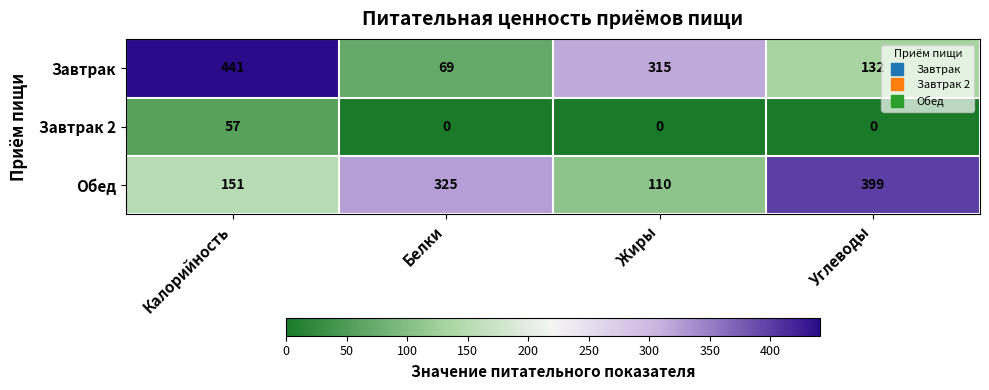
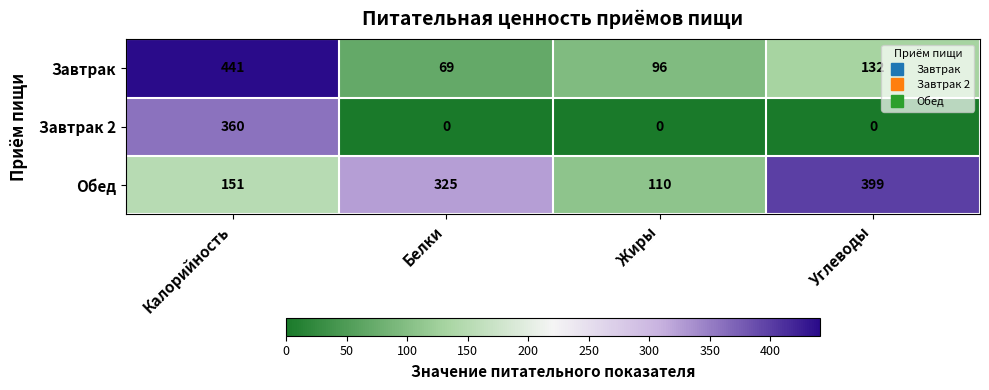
  {
    "Завтрак": {
      "Калорийность": 441,
      "Белки": 69,
-     "Жиры": 315
+     "Жиры": 96
    },
    "Завтрак 2": {
-     "Калорийность": 57,
+     "Калорийность": 360,
      "Белки": 0,
      "Жиры": 0,
      "Углеводы": 0
    },
    "Обед": {
      "Калорийность": 151,
      "Белки": 325,
      "Жиры": 110,
      "Углеводы": 399
    }
  }
